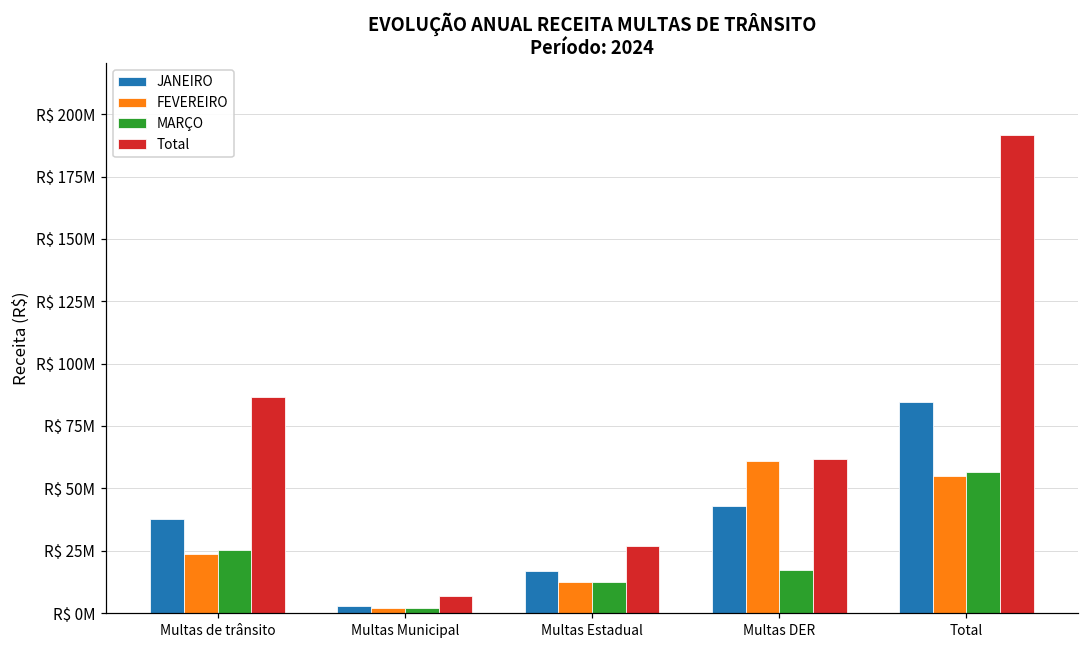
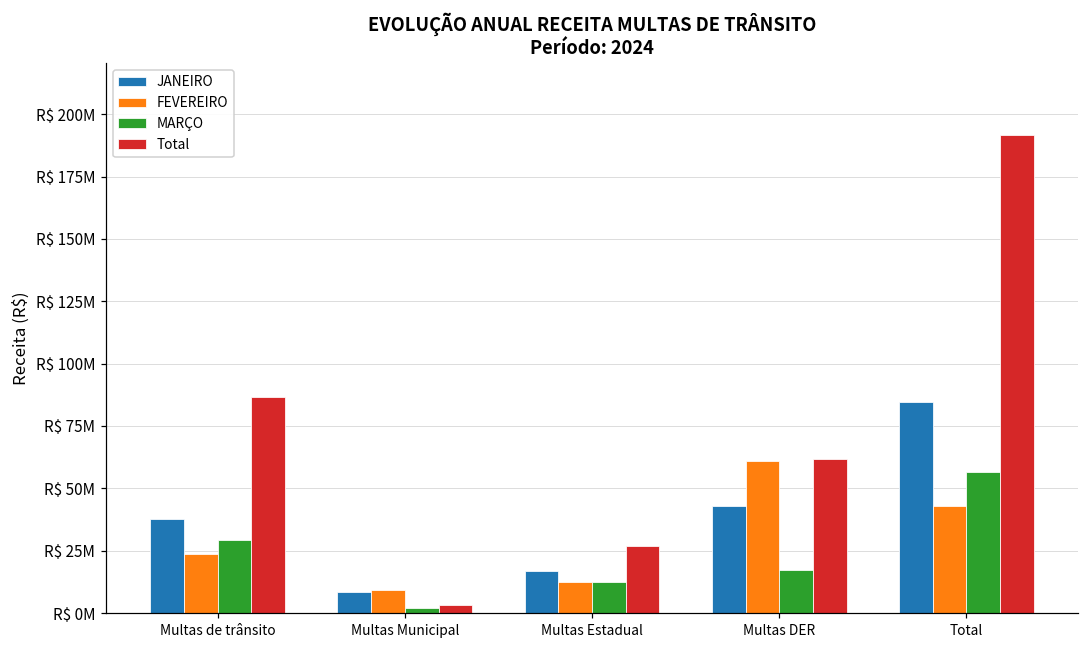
  {
    "JANEIRO": {
      "Multas de trânsito": "R$ 38000000",
-     "Multas Municipal": "R$ 3000000",
+     "Multas Municipal": "R$ 8000000",
      "Multas Estadual": "R$ 17000000",
      "Multas DER": "R$ 43000000",
      "Total": "R$ 85000000"
    },
    "FEVEREIRO": {
      "Multas de trânsito": "R$ 24000000",
-     "Multas Municipal": "R$ 2000000",
+     "Multas Municipal": "R$ 9000000",
      "Multas Estadual": "R$ 13000000",
      "Multas DER": "R$ 61000000",
-     "Total": "R$ 55000000"
+     "Total": "R$ 43000000"
    },
    "MARÇO": {
-     "Multas de trânsito": "R$ 25000000",
+     "Multas de trânsito": "R$ 29000000",
      "Multas Municipal": "R$ 2000000",
      "Multas Estadual": "R$ 12000000",
      "Multas DER": "R$ 17000000",
      "Total": "R$ 57000000"
    },
    "Total": {
      "Multas de trânsito": "R$ 87000000",
-     "Multas Municipal": "R$ 7000000",
+     "Multas Municipal": "R$ 3000000",
      "Multas Estadual": "R$ 27000000",
      "Multas DER": "R$ 62000000",
      "Total": "R$ 192000000"
    }
  }
